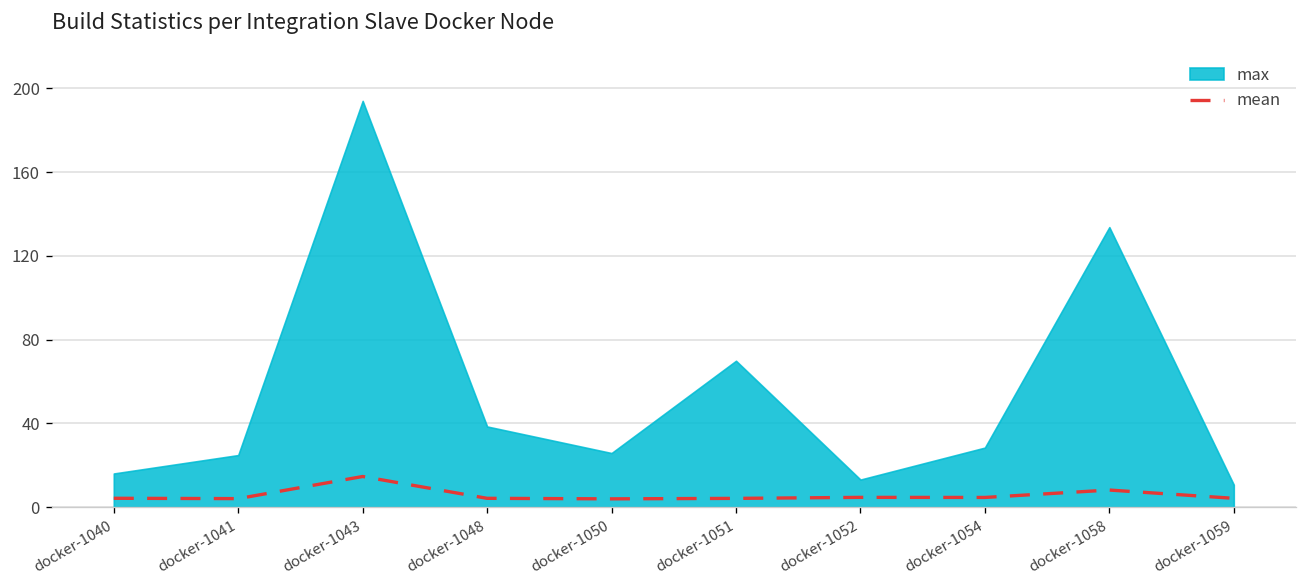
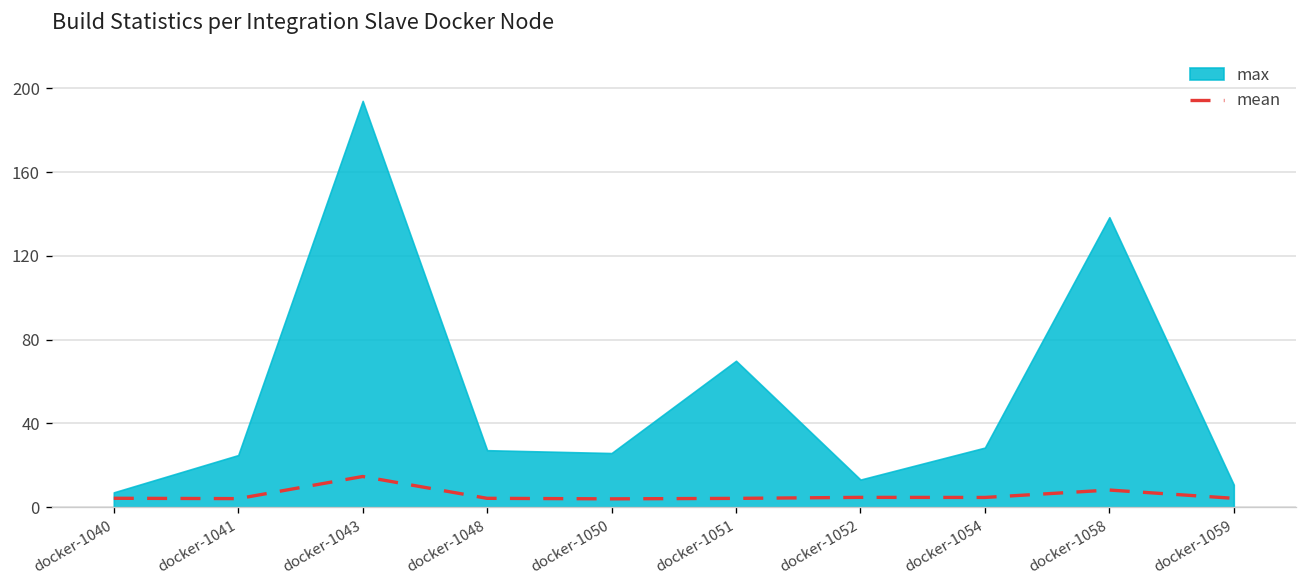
  {
    "max": {
-     "docker-1040": 16,
+     "docker-1040": 7,
      "docker-1041": 25,
      "docker-1043": 194,
-     "docker-1048": 39,
+     "docker-1048": 27,
      "docker-1050": 26,
      "docker-1051": 70,
      "docker-1052": 13,
      "docker-1054": 28,
-     "docker-1058": 134,
+     "docker-1058": 138,
      "docker-1059": 11
    },
    "mean": {
      "docker-1040": 4,
      "docker-1041": 4,
      "docker-1043": 15,
      "docker-1048": 4,
      "docker-1050": 4,
      "docker-1051": 4,
      "docker-1052": 5,
      "docker-1054": 5,
      "docker-1058": 8,
      "docker-1059": 4
    }
  }
